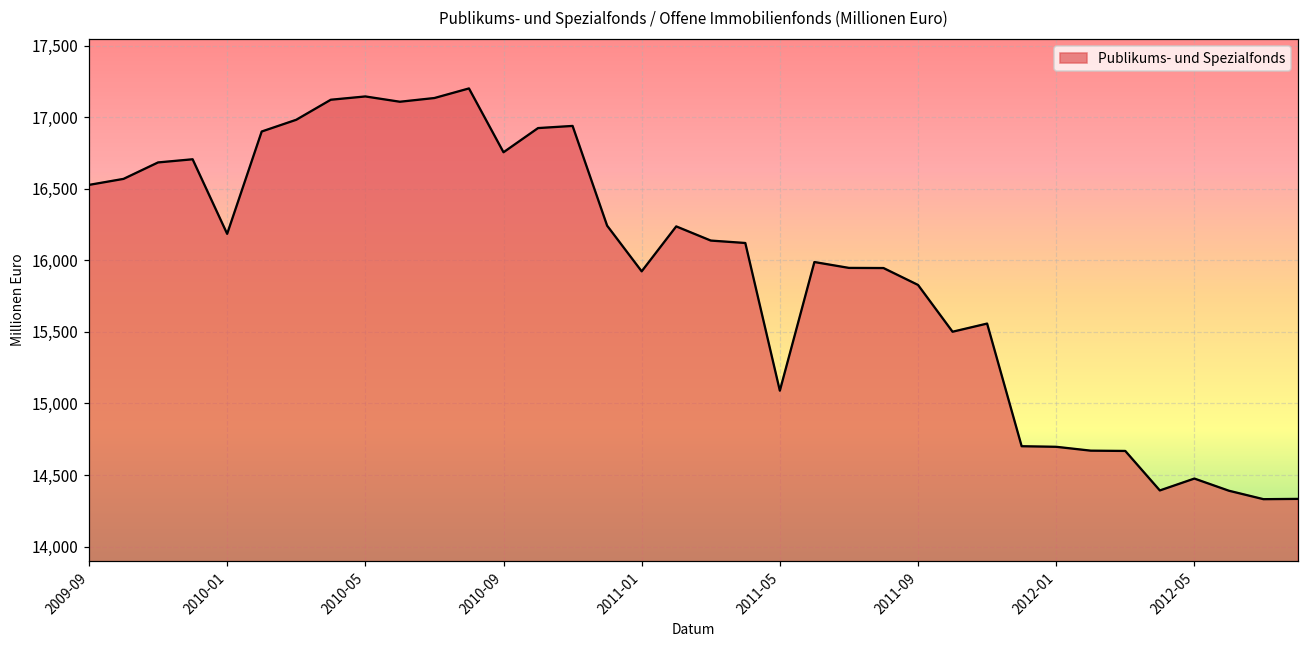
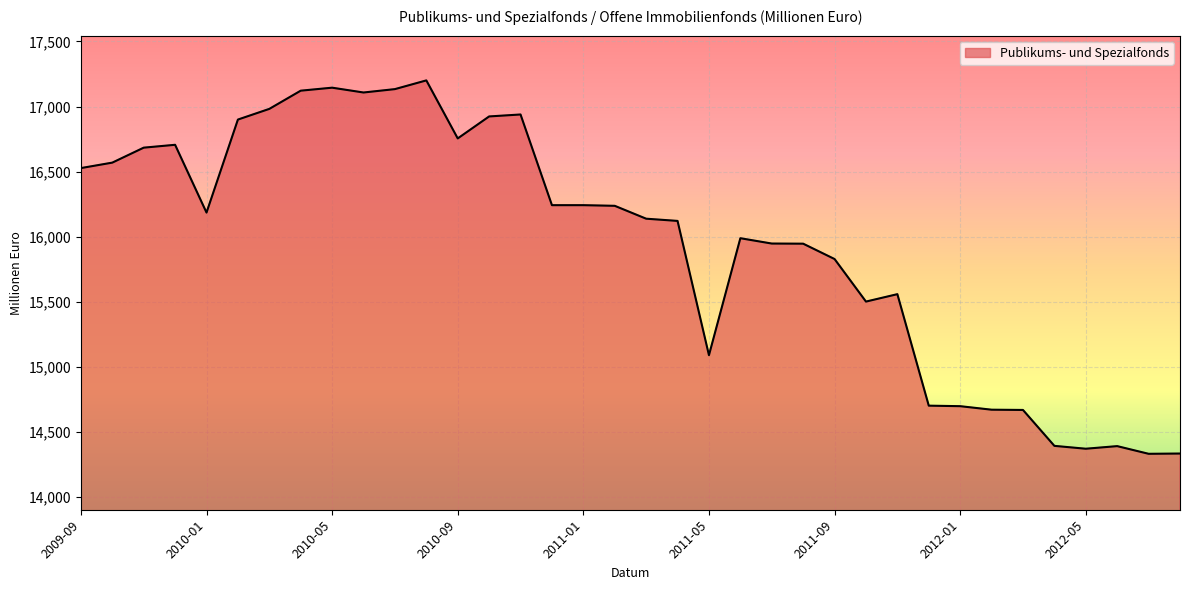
  {
    "2009-09": "16,530",
    "2010-01": "16,190",
    "2010-05": "17,150",
    "2010-09": "16,760",
-   "2011-01": "15,920",
+   "2011-01": "16,240",
    "2011-05": "15,090",
    "2011-09": "15,830",
    "2012-01": "14,700",
-   "2012-05": "14,480"
+   "2012-05": "14,370"
  }
